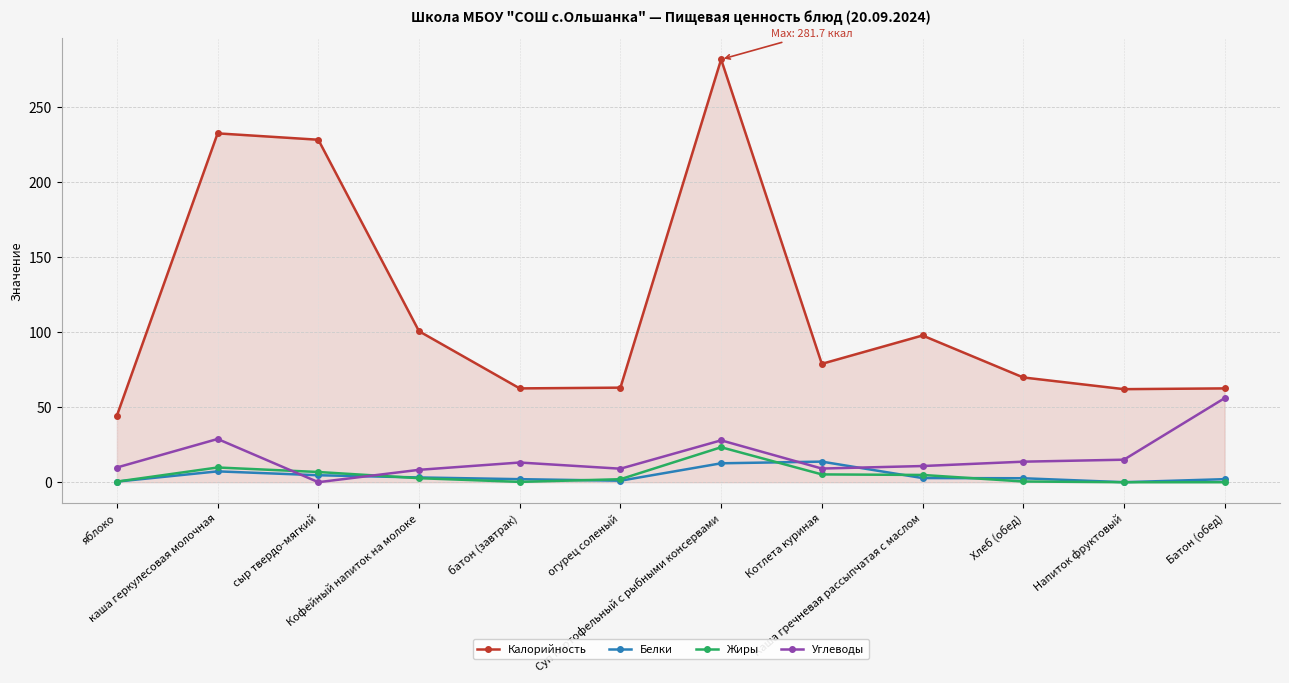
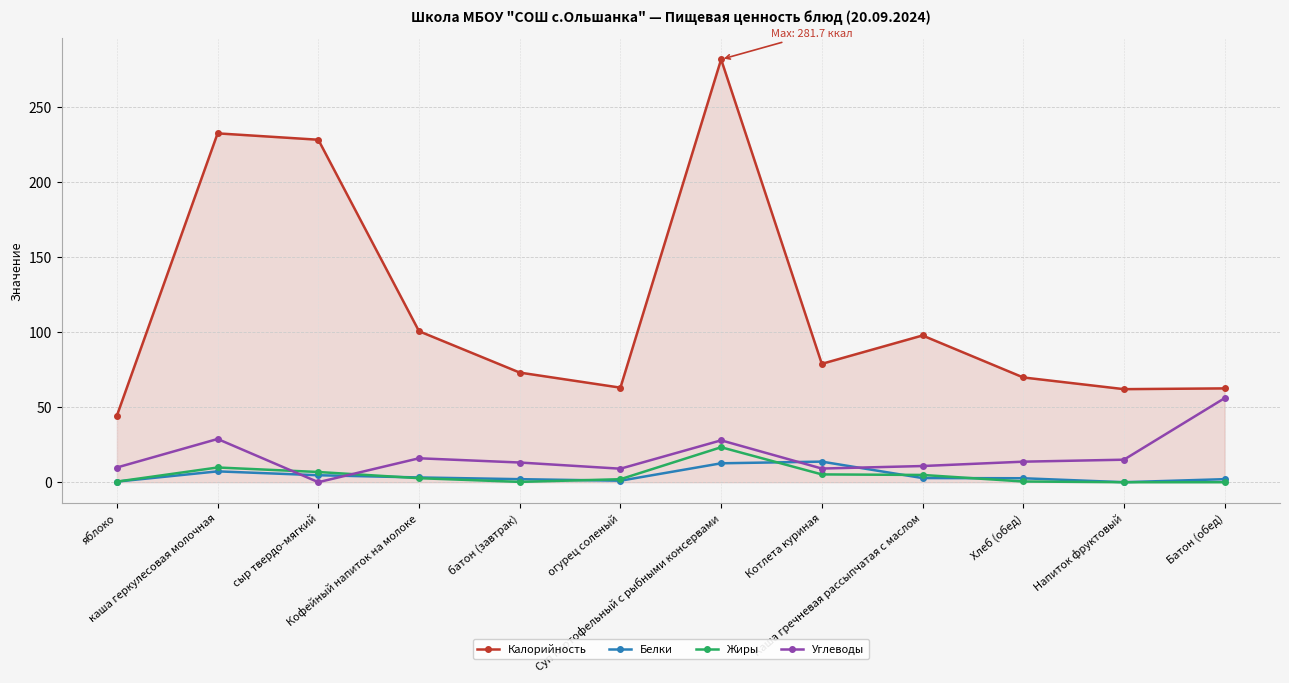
  {
    "Калорийность": {
      "яблоко": 44,
      "каша геркулесовая молочная": 232,
      "сыр твердо-мягкий": 228,
      "Кофейный напиток на молоке": 101,
-     "батон (завтрак)": 63,
+     "батон (завтрак)": 73,
      "огурец соленый": 63,
      "Котлета куриная": 79,
      "Каша гречневая рассыпчатая с маслом": 98,
      "Хлеб (обед)": 70,
      "Напиток фруктовый": 62,
      "Батон (обед)": 63
    },
    "Белки": {
      "каша геркулесовая молочная": 7,
      "сыр твердо-мягкий": 5,
      "батон (завтрак)": 2,
      "Суп картофельный с рыбными консервами": 13,
      "Котлета куриная": 14,
      "Каша гречневая рассыпчатая с маслом": 3,
      "Хлеб (обед)": 3,
      "Батон (обед)": 2
    },
    "Жиры": {
      "каша геркулесовая молочная": 10,
      "сыр твердо-мягкий": 7,
      "батон (завтрак)": 0,
      "Суп картофельный с рыбными консервами": 23,
      "Котлета куриная": 5,
      "Каша гречневая рассыпчатая с маслом": 5,
      "Хлеб (обед)": 0,
      "Батон (обед)": 0
    },
    "Углеводы": {
      "яблоко": 10,
      "каша геркулесовая молочная": 29,
      "сыр твердо-мягкий": 0,
-     "Кофейный напиток на молоке": 8,
+     "Кофейный напиток на молоке": 16,
      "батон (завтрак)": 13,
      "огурец соленый": 9,
      "Суп картофельный с рыбными консервами": 28,
      "Котлета куриная": 9,
      "Каша гречневая рассыпчатая с маслом": 11,
      "Хлеб (обед)": 14,
      "Напиток фруктовый": 15,
      "Батон (обед)": 56
    }
  }
